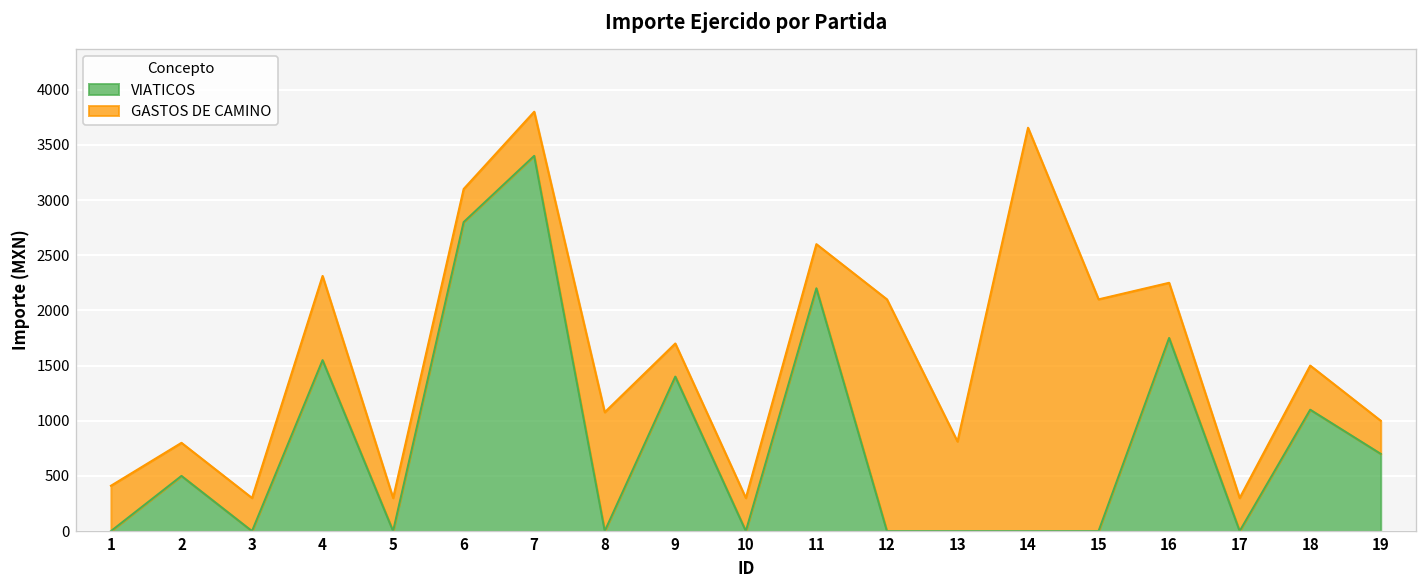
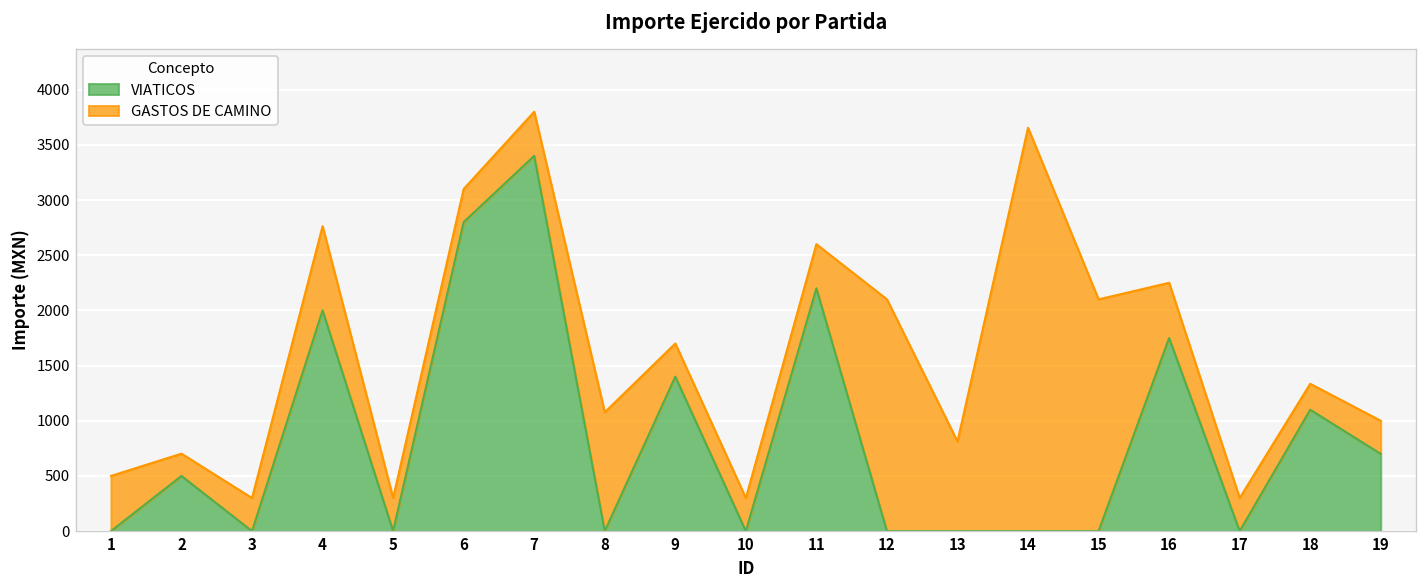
  {
    "VIATICOS": {
      "1": 0,
      "2": 500,
      "3": 0,
-     "4": 1500,
+     "4": 2000,
      "5": 0,
      "6": 2800,
      "7": 3400,
      "8": 0,
      "9": 1400,
      "10": 0,
      "11": 2200,
      "12": 0,
      "13": 0,
      "14": 0,
      "15": 0,
      "16": 1800,
      "17": 0,
      "18": 1100,
      "19": 700
    },
    "GASTOS DE CAMINO": {
-     "1": 400,
-     "2": 300,
+     "1": 500,
+     "2": 200,
      "3": 300,
      "4": 800,
      "5": 300,
      "6": 300,
      "7": 400,
      "8": 1100,
      "9": 300,
      "10": 300,
      "11": 400,
      "12": 2100,
      "13": 800,
      "14": 3700,
      "15": 2100,
      "16": 500,
      "17": 300,
-     "18": 400,
+     "18": 200,
      "19": 300
    }
  }
